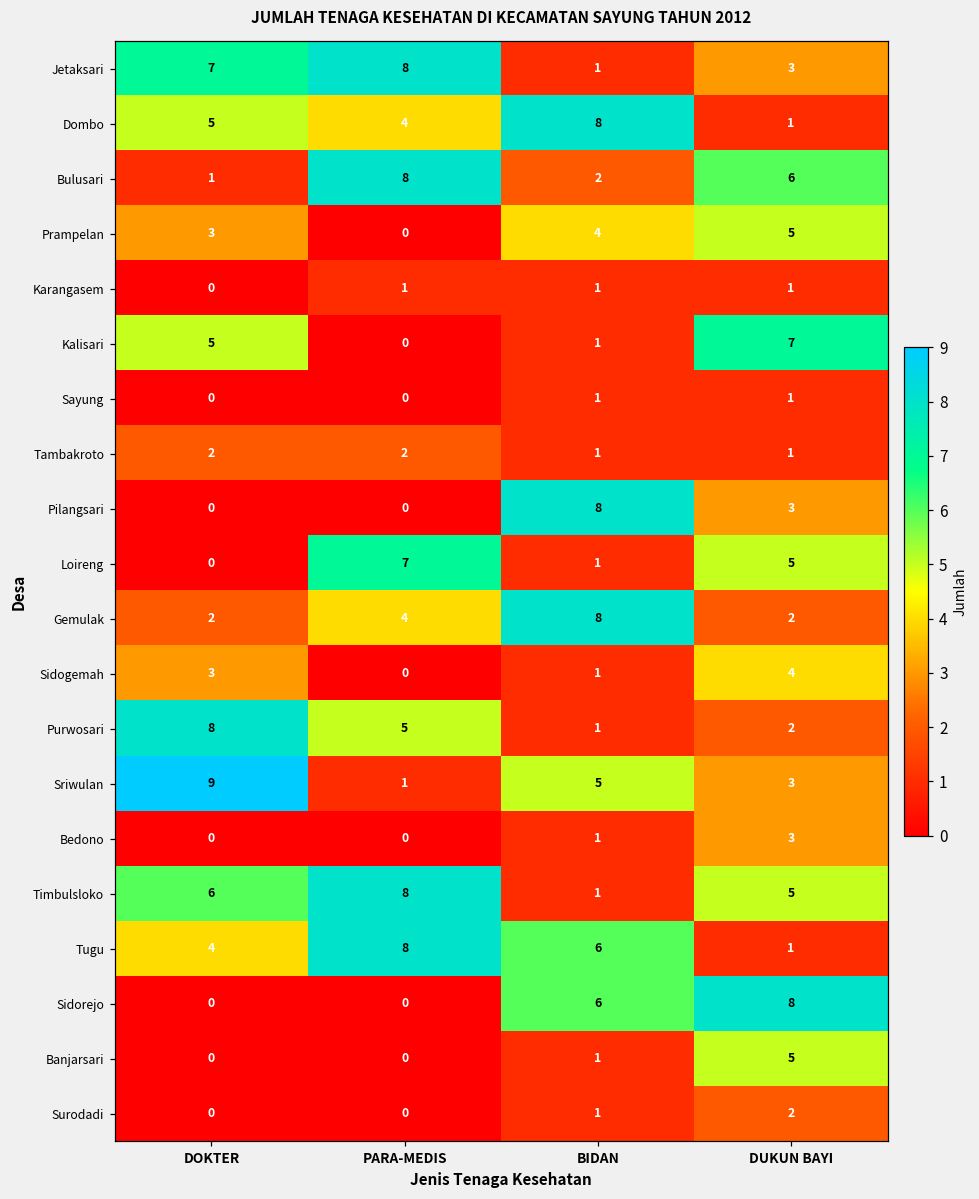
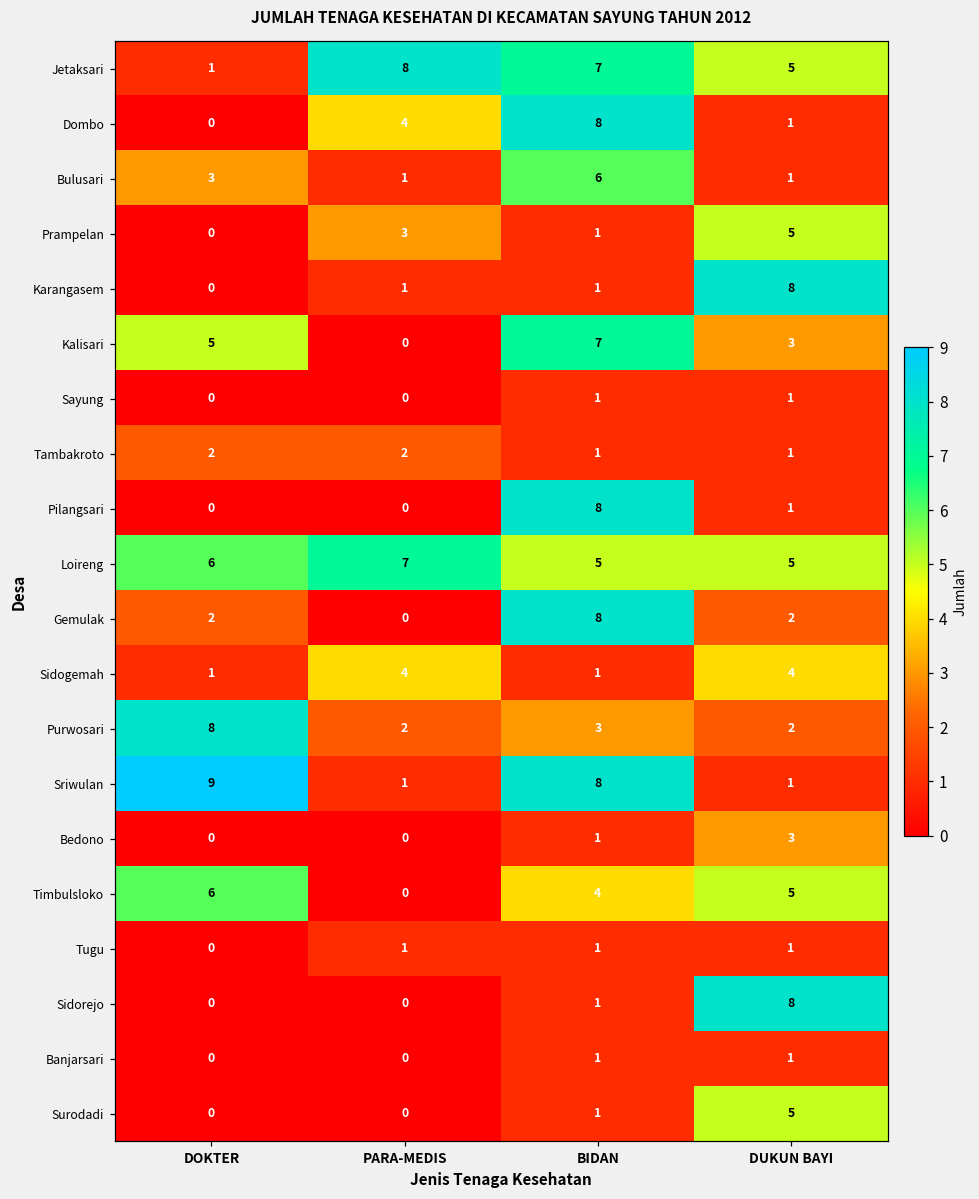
  {
    "Jetaksari": {
-     "DOKTER": 7,
+     "DOKTER": 1,
      "PARA-MEDIS": 8,
-     "BIDAN": 1,
-     "DUKUN BAYI": 3
+     "BIDAN": 7,
+     "DUKUN BAYI": 5
    },
    "Dombo": {
-     "DOKTER": 5,
+     "DOKTER": 0,
      "PARA-MEDIS": 4,
      "BIDAN": 8,
      "DUKUN BAYI": 1
    },
    "Bulusari": {
-     "DOKTER": 1,
-     "PARA-MEDIS": 8,
-     "BIDAN": 2,
-     "DUKUN BAYI": 6
+     "DOKTER": 3,
+     "PARA-MEDIS": 1,
+     "BIDAN": 6,
+     "DUKUN BAYI": 1
    },
    "Prampelan": {
-     "DOKTER": 3,
-     "PARA-MEDIS": 0,
-     "BIDAN": 4,
+     "DOKTER": 0,
+     "PARA-MEDIS": 3,
+     "BIDAN": 1,
      "DUKUN BAYI": 5
    },
    "Karangasem": {
      "DOKTER": 0,
      "PARA-MEDIS": 1,
      "BIDAN": 1,
-     "DUKUN BAYI": 1
+     "DUKUN BAYI": 8
    },
    "Kalisari": {
      "DOKTER": 5,
      "PARA-MEDIS": 0,
-     "BIDAN": 1,
-     "DUKUN BAYI": 7
+     "BIDAN": 7,
+     "DUKUN BAYI": 3
    },
    "Sayung": {
      "DOKTER": 0,
      "PARA-MEDIS": 0,
      "BIDAN": 1,
      "DUKUN BAYI": 1
    },
    "Tambakroto": {
      "DOKTER": 2,
      "PARA-MEDIS": 2,
      "BIDAN": 1,
      "DUKUN BAYI": 1
    },
    "Pilangsari": {
      "DOKTER": 0,
      "PARA-MEDIS": 0,
      "BIDAN": 8,
-     "DUKUN BAYI": 3
+     "DUKUN BAYI": 1
    },
    "Loireng": {
-     "DOKTER": 0,
+     "DOKTER": 6,
      "PARA-MEDIS": 7,
-     "BIDAN": 1,
+     "BIDAN": 5,
      "DUKUN BAYI": 5
    },
    "Gemulak": {
      "DOKTER": 2,
-     "PARA-MEDIS": 4,
+     "PARA-MEDIS": 0,
      "BIDAN": 8,
      "DUKUN BAYI": 2
    },
    "Sidogemah": {
-     "DOKTER": 3,
-     "PARA-MEDIS": 0,
+     "DOKTER": 1,
+     "PARA-MEDIS": 4,
      "BIDAN": 1,
      "DUKUN BAYI": 4
    },
    "Purwosari": {
      "DOKTER": 8,
-     "PARA-MEDIS": 5,
-     "BIDAN": 1,
+     "PARA-MEDIS": 2,
+     "BIDAN": 3,
      "DUKUN BAYI": 2
    },
    "Sriwulan": {
      "DOKTER": 9,
      "PARA-MEDIS": 1,
-     "BIDAN": 5,
-     "DUKUN BAYI": 3
+     "BIDAN": 8,
+     "DUKUN BAYI": 1
    },
    "Bedono": {
      "DOKTER": 0,
      "PARA-MEDIS": 0,
      "BIDAN": 1,
      "DUKUN BAYI": 3
    },
    "Timbulsloko": {
      "DOKTER": 6,
-     "PARA-MEDIS": 8,
-     "BIDAN": 1,
+     "PARA-MEDIS": 0,
+     "BIDAN": 4,
      "DUKUN BAYI": 5
    },
    "Tugu": {
-     "DOKTER": 4,
-     "PARA-MEDIS": 8,
-     "BIDAN": 6,
+     "DOKTER": 0,
+     "PARA-MEDIS": 1,
+     "BIDAN": 1,
      "DUKUN BAYI": 1
    },
    "Sidorejo": {
      "DOKTER": 0,
      "PARA-MEDIS": 0,
-     "BIDAN": 6,
+     "BIDAN": 1,
      "DUKUN BAYI": 8
    },
    "Banjarsari": {
      "DOKTER": 0,
      "PARA-MEDIS": 0,
      "BIDAN": 1,
-     "DUKUN BAYI": 5
+     "DUKUN BAYI": 1
    },
    "Surodadi": {
      "DOKTER": 0,
      "PARA-MEDIS": 0,
      "BIDAN": 1,
-     "DUKUN BAYI": 2
+     "DUKUN BAYI": 5
    }
  }
